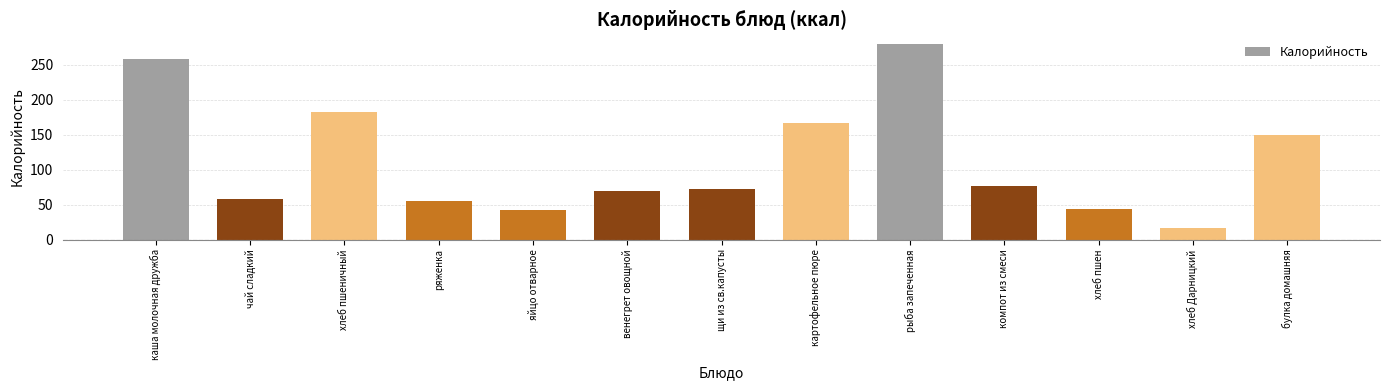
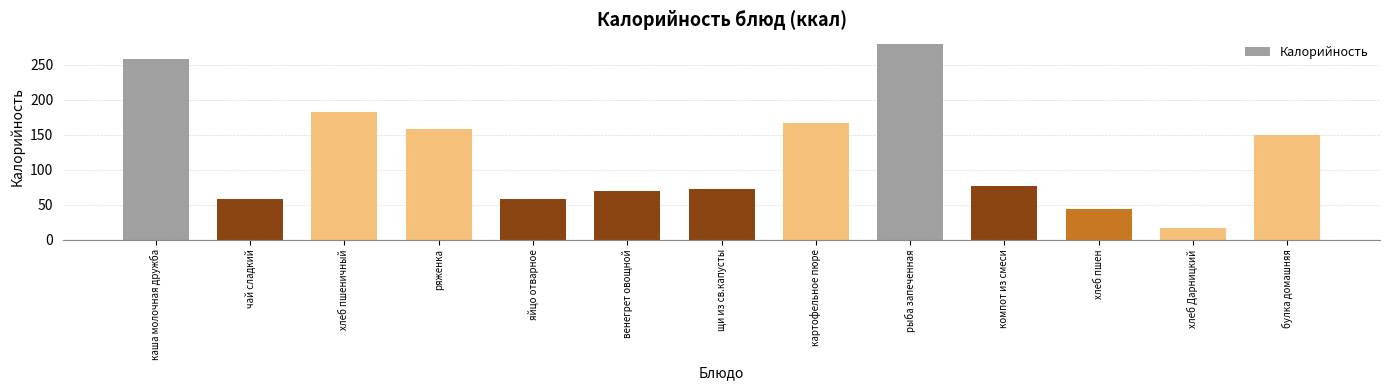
  {
    "каша молочная дружба": 260,
    "чай сладкий": 60,
    "хлеб пшеничный": 180,
-   "ряженка": 60,
-   "яйцо отварное": 40,
+   "ряженка": 160,
+   "яйцо отварное": 60,
    "венегрет овощной": 70,
    "щи из св.капусты": 70,
    "картофельное пюре": 170,
    "рыба запеченная": 280,
    "компот из смеси": 80,
    "хлеб пшен": 40,
    "хлеб Дарницкий": 20,
    "булка домашняя": 150
  }
